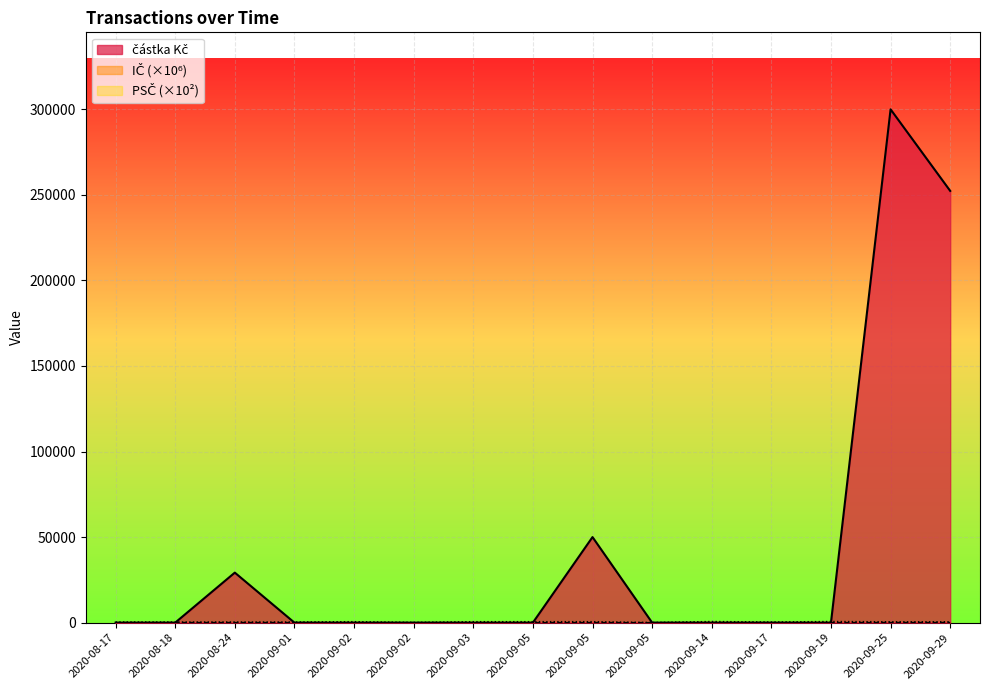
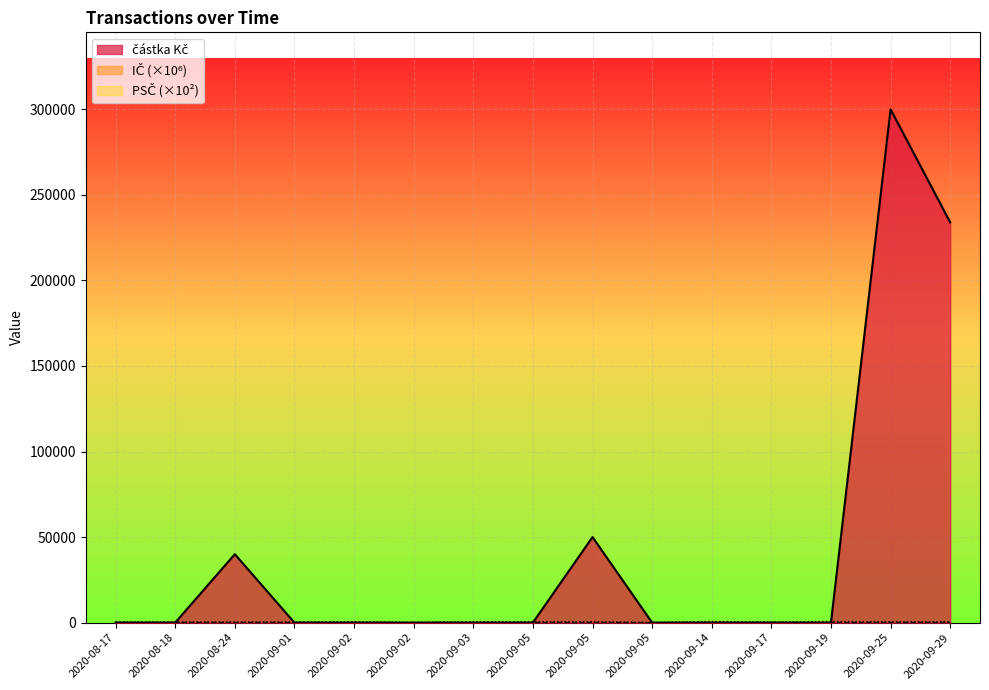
  {
    "částka Kč": {
-     "2020-08-24": 29000,
+     "2020-08-24": 40000,
      "2020-09-25": 300000,
-     "2020-09-29": 252000
+     "2020-09-29": 234000
    }
  }
